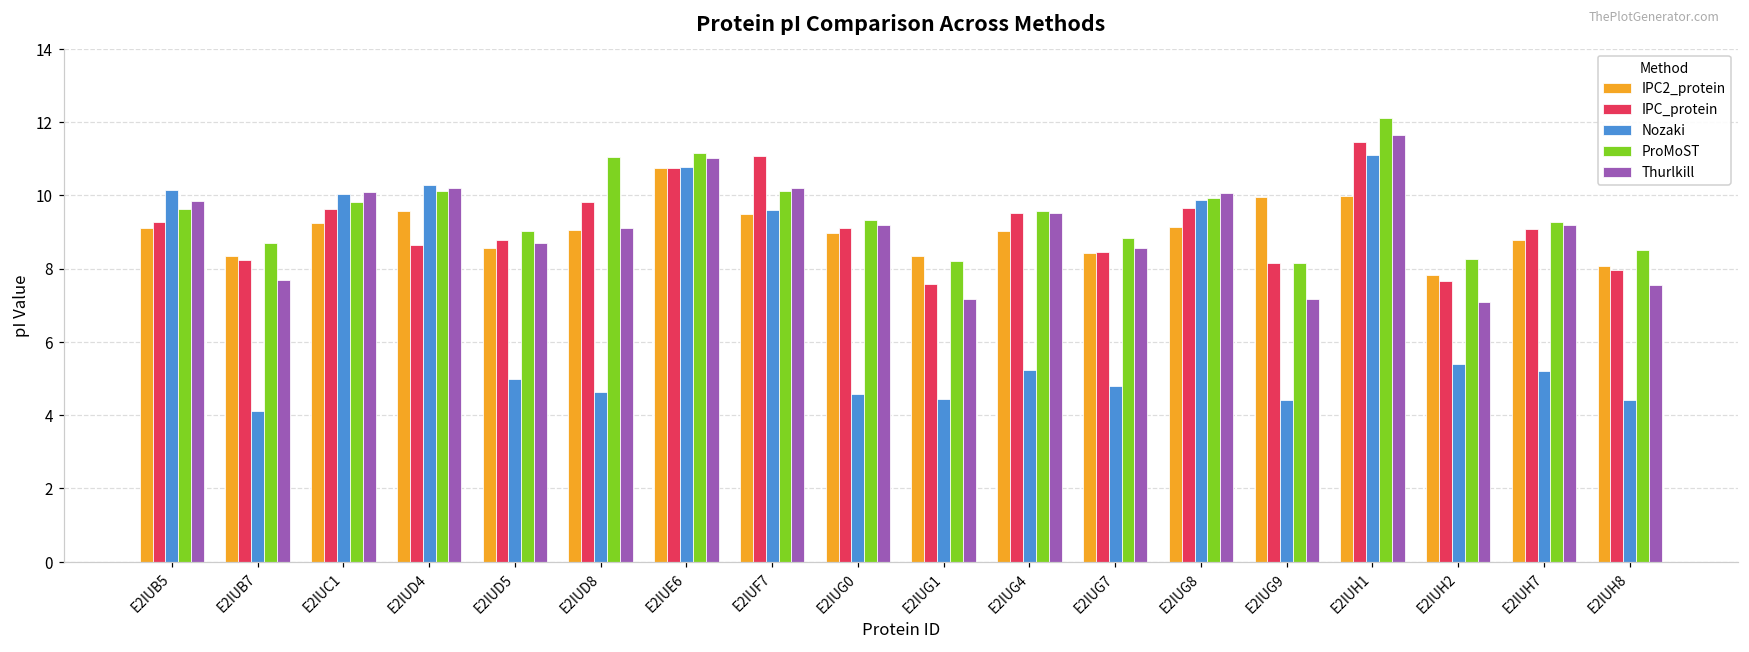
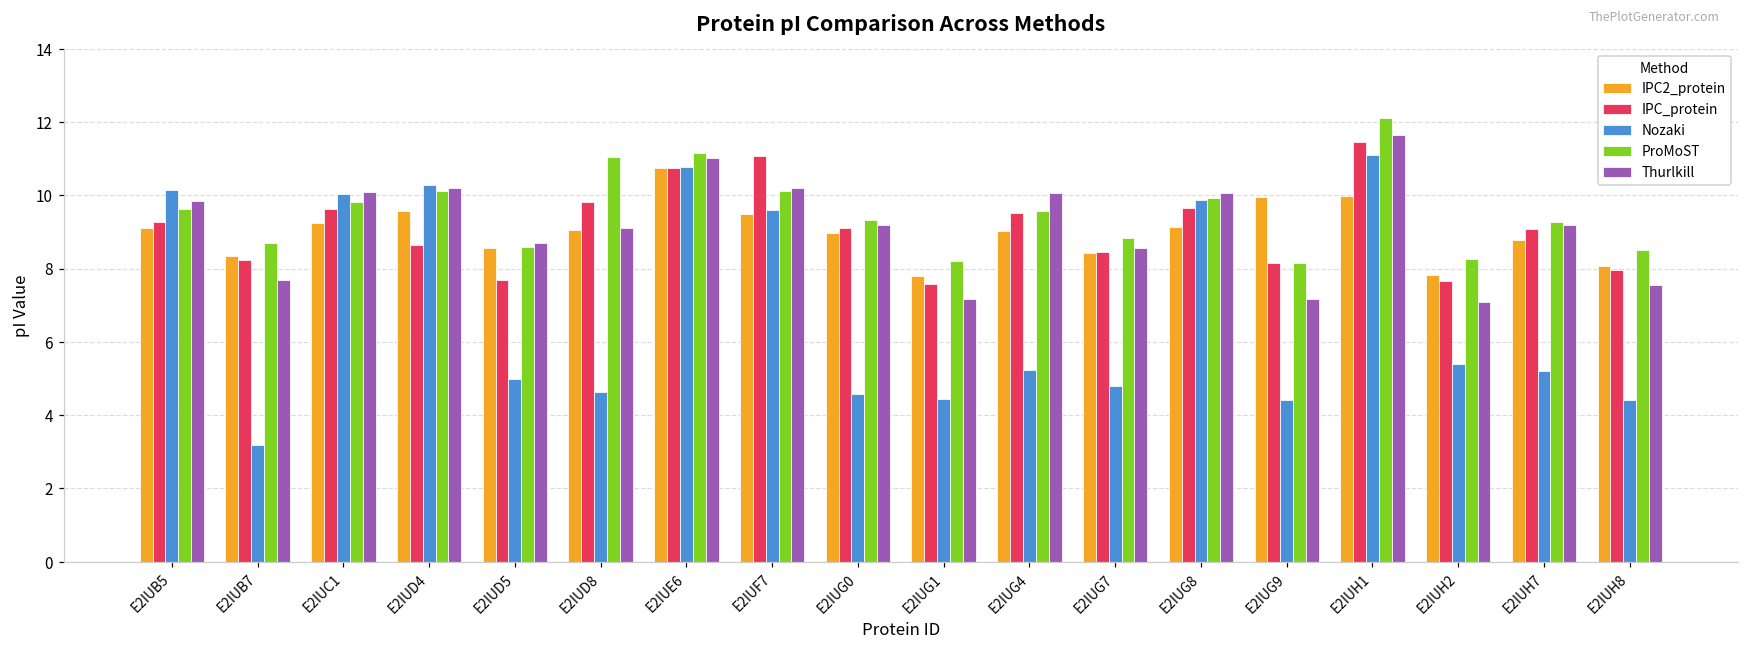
  {
    "IPC2_protein": {
      "E2IUB5": 9.1,
      "E2IUB7": 8.3,
      "E2IUC1": 9.3,
      "E2IUD4": 9.6,
      "E2IUD5": 8.6,
      "E2IUD8": 9.1,
      "E2IUE6": 10.8,
      "E2IUF7": 9.5,
      "E2IUG0": 9.0,
-     "E2IUG1": 8.4,
+     "E2IUG1": 7.8,
      "E2IUG4": 9.0,
      "E2IUG7": 8.4,
      "E2IUG8": 9.1,
      "E2IUG9": 10.0,
      "E2IUH1": 10.0,
      "E2IUH2": 7.8,
      "E2IUH7": 8.8,
      "E2IUH8": 8.1
    },
    "IPC_protein": {
      "E2IUB5": 9.3,
      "E2IUB7": 8.2,
      "E2IUC1": 9.6,
      "E2IUD4": 8.6,
-     "E2IUD5": 8.8,
+     "E2IUD5": 7.7,
      "E2IUD8": 9.8,
      "E2IUE6": 10.8,
      "E2IUF7": 11.1,
      "E2IUG0": 9.1,
      "E2IUG1": 7.6,
      "E2IUG4": 9.5,
      "E2IUG7": 8.4,
      "E2IUG8": 9.6,
      "E2IUG9": 8.1,
      "E2IUH1": 11.5,
      "E2IUH2": 7.7,
      "E2IUH7": 9.1,
      "E2IUH8": 8.0
    },
    "Nozaki": {
      "E2IUB5": 10.2,
-     "E2IUB7": 4.1,
+     "E2IUB7": 3.2,
      "E2IUC1": 10.0,
      "E2IUD4": 10.3,
      "E2IUD5": 5.0,
      "E2IUD8": 4.6,
      "E2IUE6": 10.8,
      "E2IUF7": 9.6,
      "E2IUG0": 4.6,
      "E2IUG1": 4.4,
      "E2IUG4": 5.2,
      "E2IUG7": 4.8,
      "E2IUG8": 9.9,
      "E2IUG9": 4.4,
      "E2IUH1": 11.1,
      "E2IUH2": 5.4,
      "E2IUH7": 5.2,
      "E2IUH8": 4.4
    },
    "ProMoST": {
      "E2IUB5": 9.6,
      "E2IUB7": 8.7,
      "E2IUC1": 9.8,
      "E2IUD4": 10.1,
-     "E2IUD5": 9.0,
+     "E2IUD5": 8.6,
      "E2IUD8": 11.0,
      "E2IUE6": 11.2,
      "E2IUF7": 10.1,
      "E2IUG0": 9.3,
      "E2IUG1": 8.2,
      "E2IUG4": 9.6,
      "E2IUG7": 8.8,
      "E2IUG8": 9.9,
      "E2IUG9": 8.1,
      "E2IUH1": 12.1,
      "E2IUH2": 8.3,
      "E2IUH7": 9.3,
      "E2IUH8": 8.5
    },
    "Thurlkill": {
      "E2IUB5": 9.9,
      "E2IUB7": 7.7,
      "E2IUC1": 10.1,
      "E2IUD4": 10.2,
      "E2IUD5": 8.7,
      "E2IUD8": 9.1,
      "E2IUE6": 11.0,
      "E2IUF7": 10.2,
      "E2IUG0": 9.2,
      "E2IUG1": 7.2,
-     "E2IUG4": 9.5,
+     "E2IUG4": 10.1,
      "E2IUG7": 8.6,
      "E2IUG8": 10.1,
      "E2IUG9": 7.2,
      "E2IUH1": 11.6,
      "E2IUH2": 7.1,
      "E2IUH7": 9.2,
      "E2IUH8": 7.6
    }
  }
